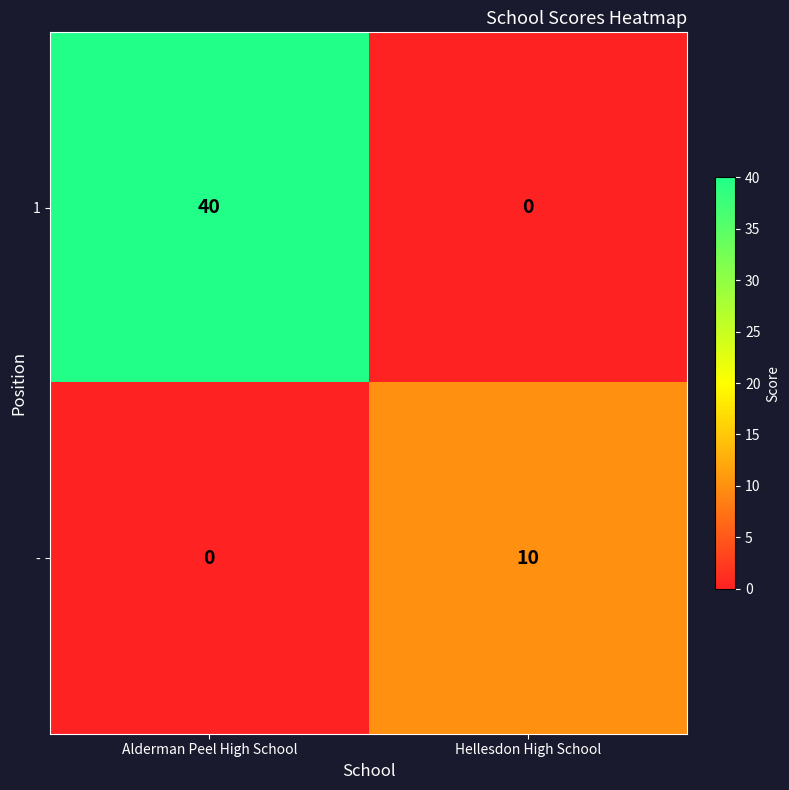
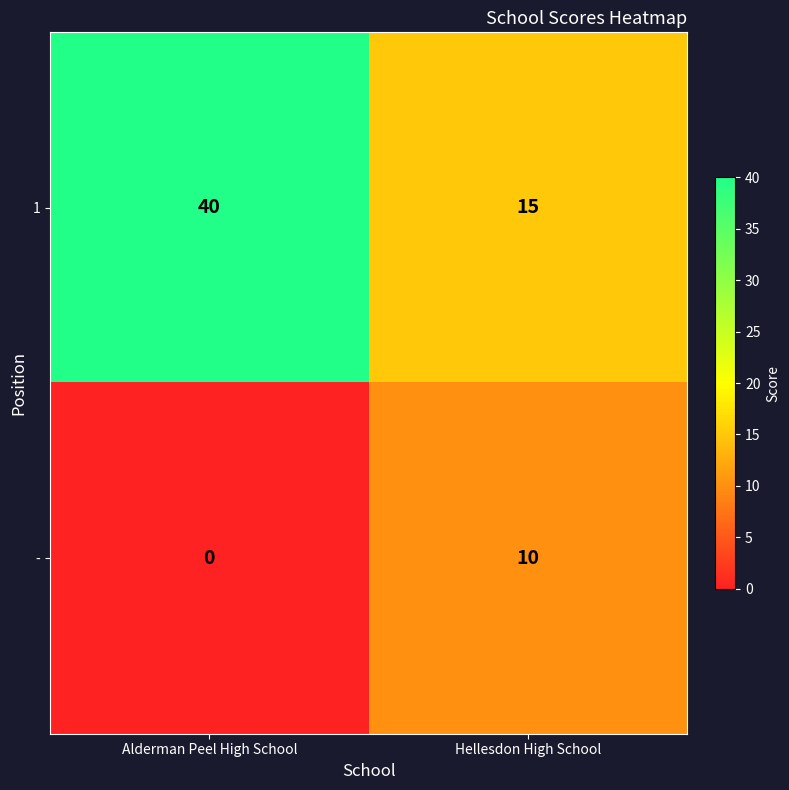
  {
    "1": {
      "Alderman Peel High School": 40,
-     "Hellesdon High School": 0
+     "Hellesdon High School": 15
    },
    "-": {
      "Alderman Peel High School": 0,
      "Hellesdon High School": 10
    }
  }
